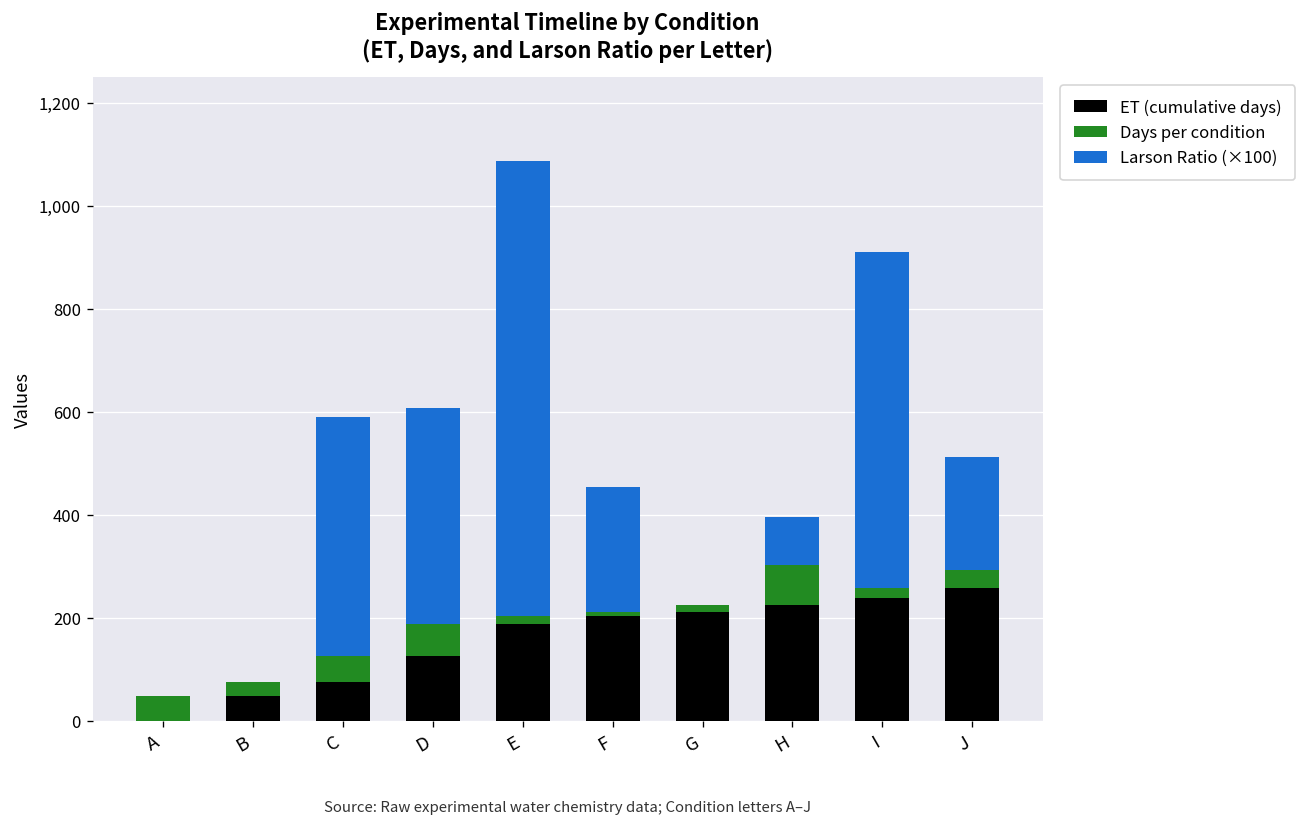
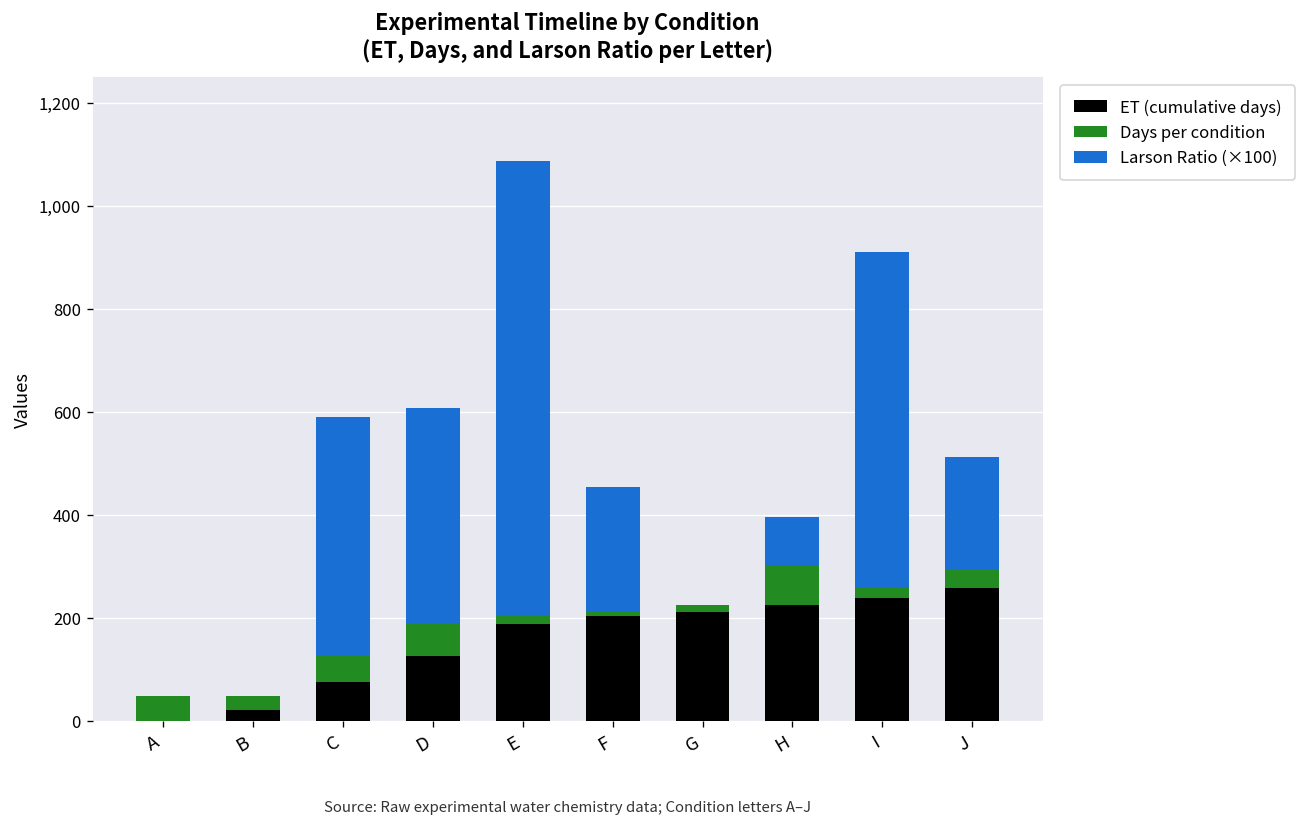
  {
    "ET (cumulative days)": {
      "A": 0,
-     "B": 50,
+     "B": 20,
      "C": 80,
      "D": 130,
      "E": 190,
      "F": 200,
      "G": 210,
      "H": 230,
      "I": 240,
      "J": 260
    },
    "Days per condition": {
      "A": 50,
      "B": 30,
      "C": 50,
      "D": 60,
      "E": 20,
      "F": 10,
      "G": 10,
      "H": 80,
      "I": 20,
      "J": 40
    },
    "Larson Ratio (×100)": {
      "A": 0,
      "B": 0,
      "C": 460,
      "D": 420,
      "E": 880,
      "F": 240,
      "G": 0,
      "H": 90,
      "I": 650,
      "J": 220
    }
  }
